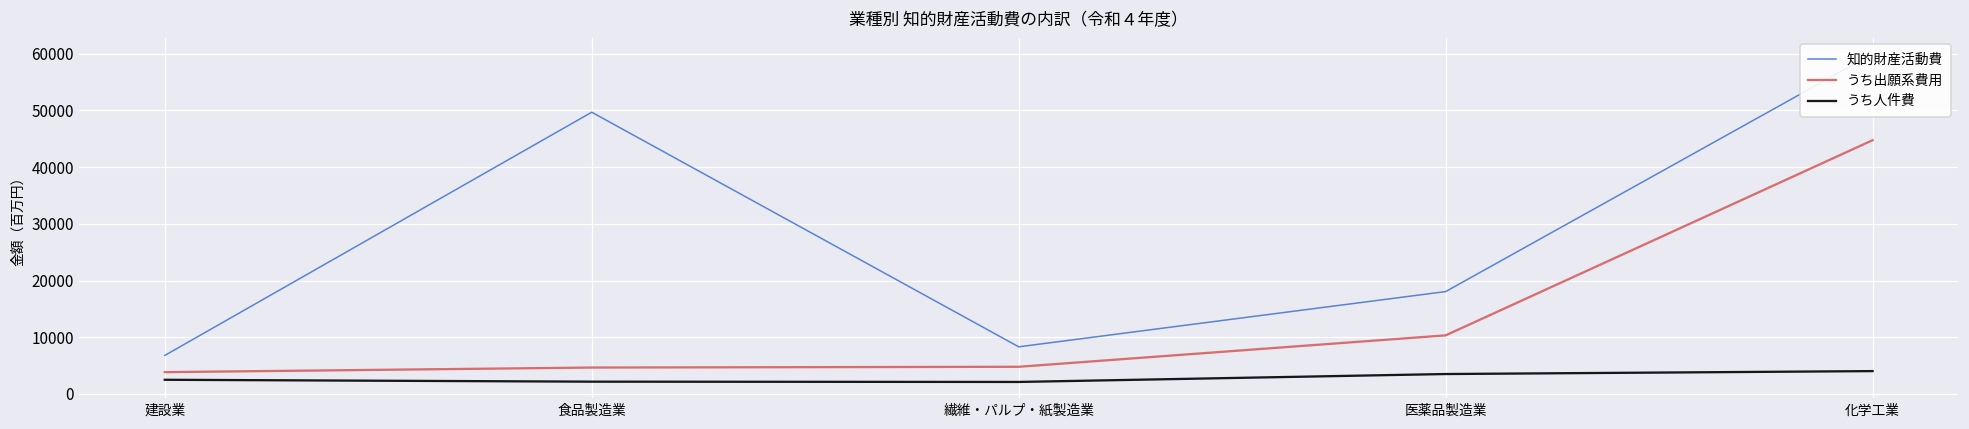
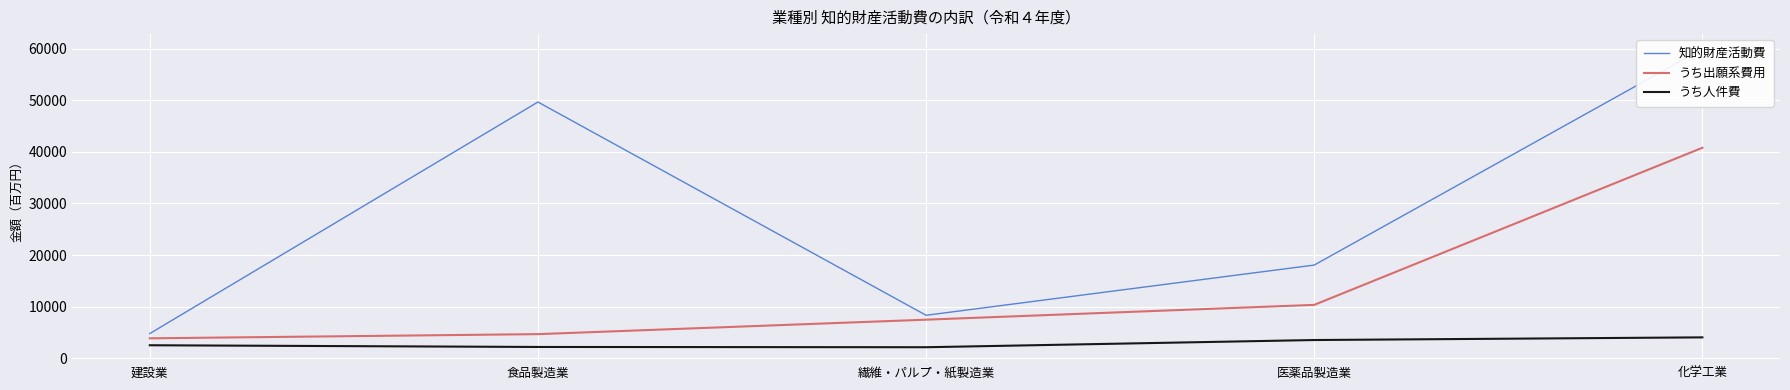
  {
    "知的財産活動費": {
-     "建設業": 7000,
+     "建設業": 5000,
      "食品製造業": 50000,
      "繊維・パルプ・紙製造業": 8000,
      "医薬品製造業": 18000
    },
    "うち出願系費用": {
      "建設業": 4000,
      "食品製造業": 5000,
-     "繊維・パルプ・紙製造業": 5000,
+     "繊維・パルプ・紙製造業": 7000,
      "医薬品製造業": 10000,
-     "化学工業": 45000
+     "化学工業": 41000
    },
    "うち人件費": {
      "建設業": 2000,
      "食品製造業": 2000,
      "繊維・パルプ・紙製造業": 2000,
      "医薬品製造業": 4000,
      "化学工業": 4000
    }
  }
